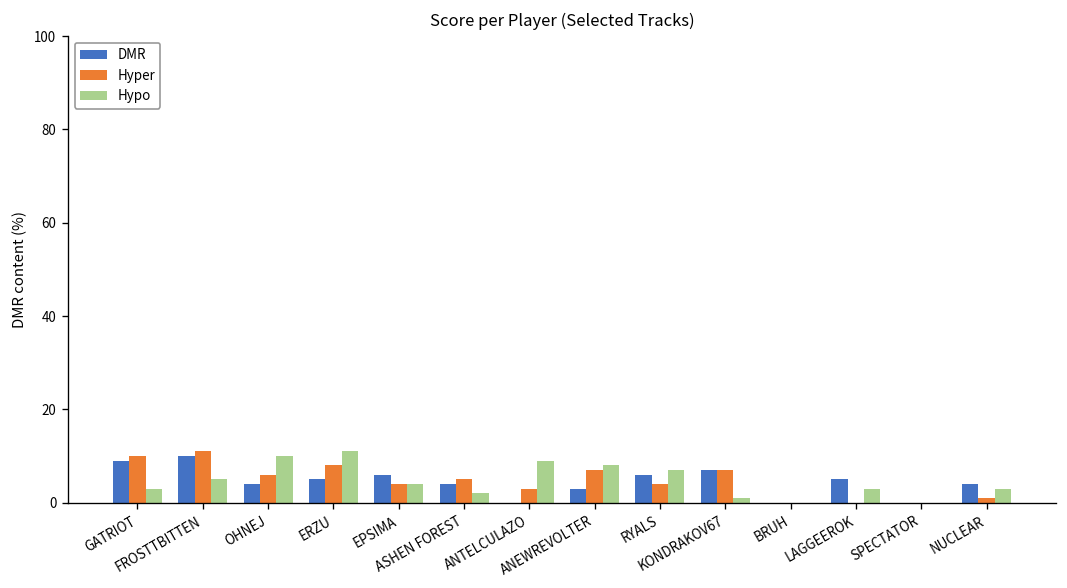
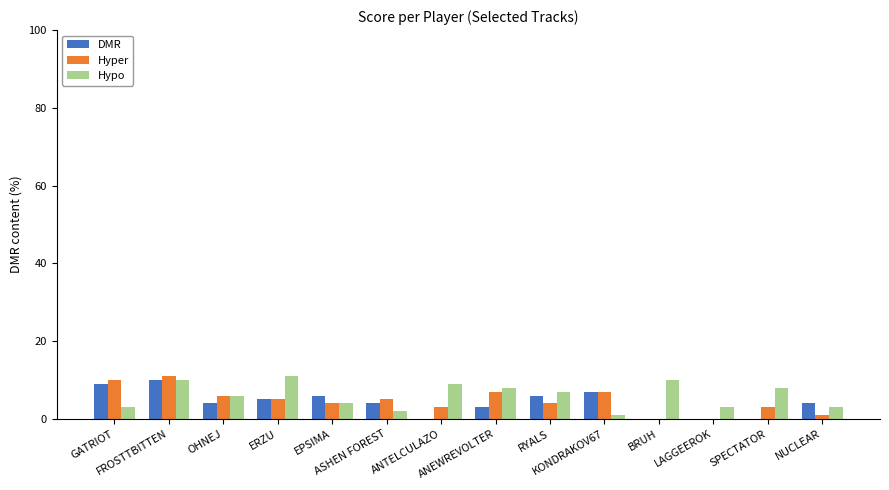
  {
    "DMR": {
      "GATRIOT": 9,
      "FROSTTBITTEN": 10,
      "OHNEJ": 4,
      "ERZU": 5,
      "EPSIMA": 6,
      "ASHEN FOREST": 4,
      "ANTELCULAZO": 0,
      "ANEWREVOLTER": 3,
      "RYALS": 6,
      "KONDRAKOV67": 7,
      "BRUH": 0,
-     "LAGGEEROK": 5,
+     "LAGGEEROK": 0,
      "SPECTATOR": 0,
      "NUCLEAR": 4
    },
    "Hyper": {
      "GATRIOT": 10,
      "FROSTTBITTEN": 11,
      "OHNEJ": 6,
-     "ERZU": 8,
+     "ERZU": 5,
      "EPSIMA": 4,
      "ASHEN FOREST": 5,
      "ANTELCULAZO": 3,
      "ANEWREVOLTER": 7,
      "RYALS": 4,
      "KONDRAKOV67": 7,
      "BRUH": 0,
      "LAGGEEROK": 0,
-     "SPECTATOR": 0,
+     "SPECTATOR": 3,
      "NUCLEAR": 1
    },
    "Hypo": {
      "GATRIOT": 3,
-     "FROSTTBITTEN": 5,
-     "OHNEJ": 10,
+     "FROSTTBITTEN": 10,
+     "OHNEJ": 6,
      "ERZU": 11,
      "EPSIMA": 4,
      "ASHEN FOREST": 2,
      "ANTELCULAZO": 9,
      "ANEWREVOLTER": 8,
      "RYALS": 7,
      "KONDRAKOV67": 1,
-     "BRUH": 0,
+     "BRUH": 10,
      "LAGGEEROK": 3,
-     "SPECTATOR": 0,
+     "SPECTATOR": 8,
      "NUCLEAR": 3
    }
  }
